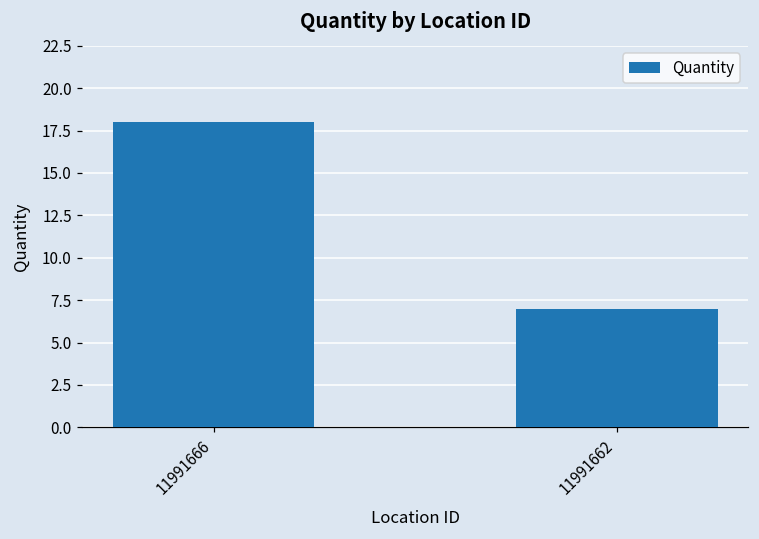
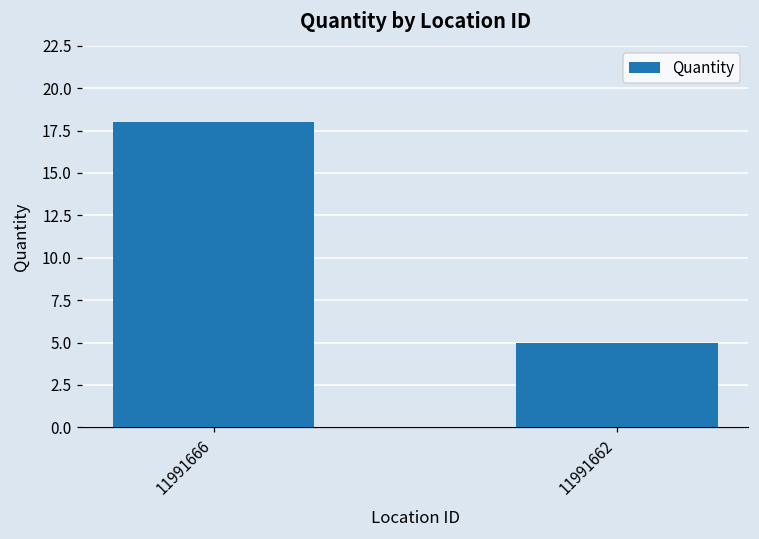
  {
    "11991666": 18,
-   "11991662": 7
+   "11991662": 5
  }
